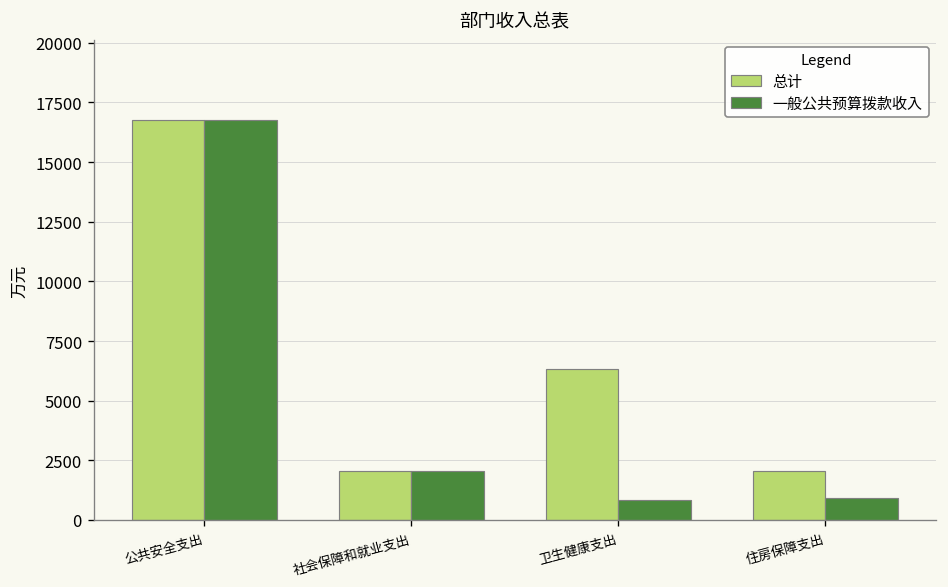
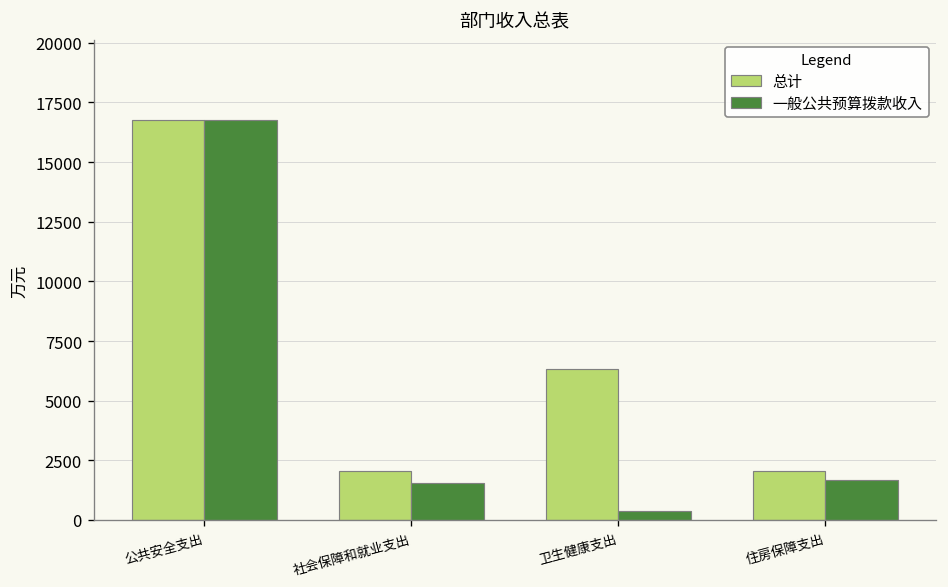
  {
    "总计": {
      "公共安全支出": 16800,
      "社会保障和就业支出": 2100,
      "卫生健康支出": 6300,
      "住房保障支出": 2000
    },
    "一般公共预算拨款收入": {
      "公共安全支出": 16800,
-     "社会保障和就业支出": 2100,
-     "卫生健康支出": 800,
-     "住房保障支出": 900
+     "社会保障和就业支出": 1600,
+     "卫生健康支出": 400,
+     "住房保障支出": 1700
    }
  }
